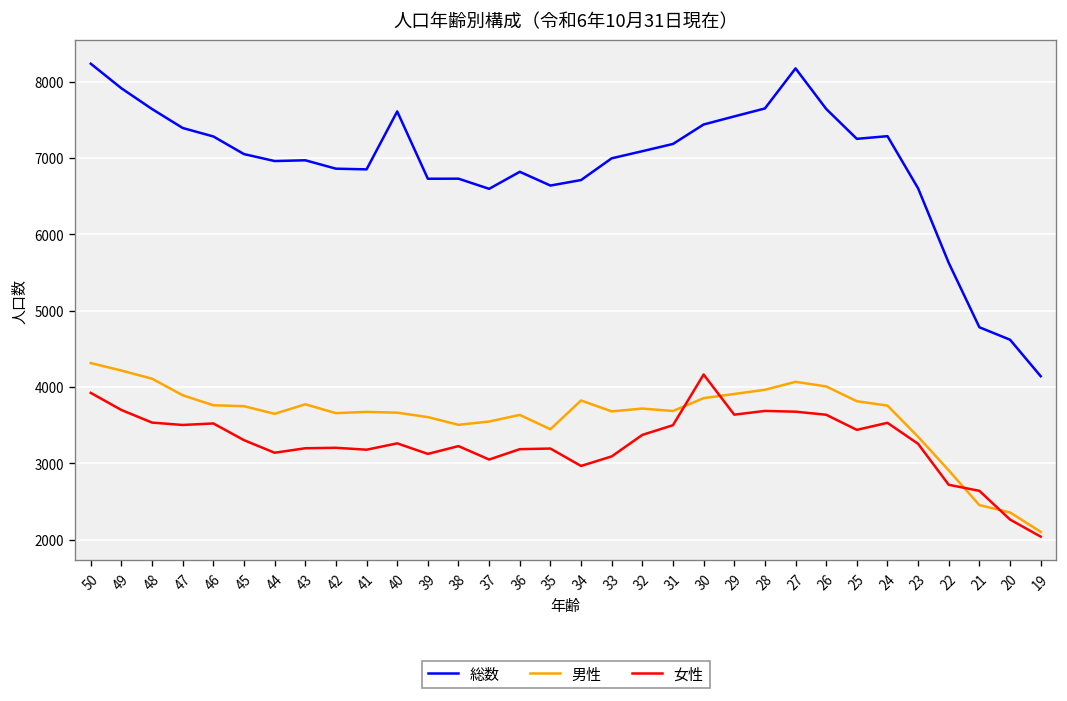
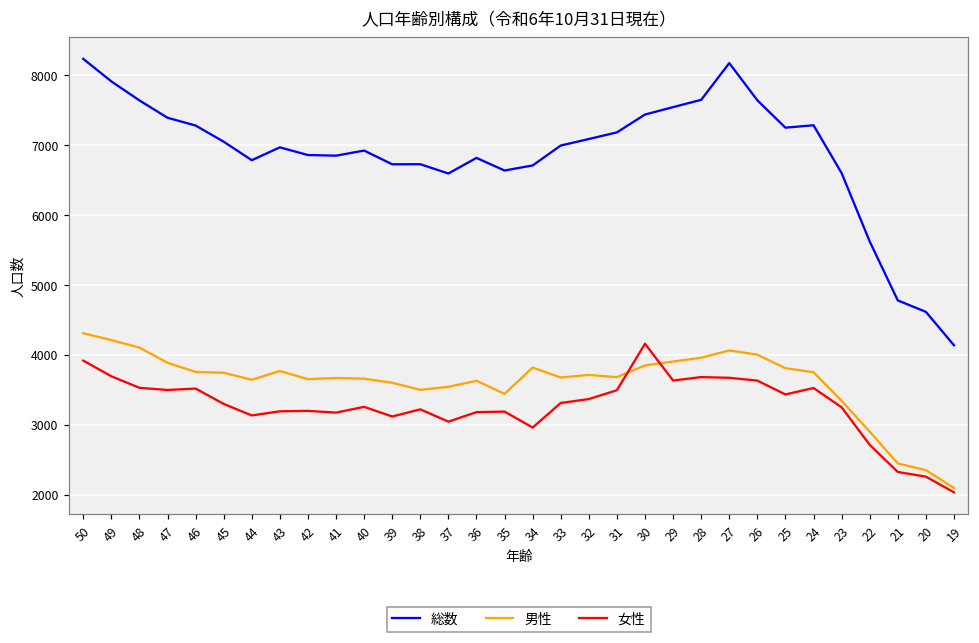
  {
    "総数": {
      "50": 8200,
      "49": 7900,
      "48": 7600,
      "47": 7400,
      "46": 7300,
      "45": 7100,
-     "44": 7000,
+     "44": 6800,
      "43": 7000,
      "42": 6900,
      "41": 6900,
-     "40": 7600,
+     "40": 6900,
      "39": 6700,
      "38": 6700,
      "37": 6600,
      "36": 6800,
      "35": 6600,
      "34": 6700,
      "33": 7000,
      "32": 7100,
      "31": 7200,
      "30": 7400,
      "29": 7500,
      "28": 7600,
      "27": 8200,
      "26": 7600,
      "25": 7300,
      "24": 7300,
      "23": 6600,
      "22": 5600,
      "21": 4800,
      "20": 4600,
      "19": 4100
    },
    "男性": {
      "50": 4300,
      "49": 4200,
      "48": 4100,
      "47": 3900,
      "46": 3800,
      "45": 3700,
      "44": 3600,
      "43": 3800,
      "42": 3700,
      "41": 3700,
      "40": 3700,
      "39": 3600,
      "38": 3500,
      "37": 3500,
      "36": 3600,
      "35": 3400,
      "34": 3800,
      "33": 3700,
      "32": 3700,
      "31": 3700,
      "30": 3900,
      "29": 3900,
      "28": 4000,
      "27": 4100,
      "26": 4000,
      "25": 3800,
      "24": 3800,
      "23": 3300,
      "22": 2900,
      "21": 2500,
      "20": 2400,
      "19": 2100
    },
    "女性": {
      "50": 3900,
      "49": 3700,
      "48": 3500,
      "47": 3500,
      "46": 3500,
      "45": 3300,
      "44": 3100,
      "43": 3200,
      "42": 3200,
      "41": 3200,
      "40": 3300,
      "39": 3100,
      "38": 3200,
      "37": 3000,
      "36": 3200,
      "35": 3200,
      "34": 3000,
-     "33": 3100,
+     "33": 3300,
      "32": 3400,
      "31": 3500,
      "30": 4200,
      "29": 3600,
      "28": 3700,
      "27": 3700,
      "26": 3600,
      "25": 3400,
      "24": 3500,
      "23": 3300,
      "22": 2700,
-     "21": 2600,
+     "21": 2300,
      "20": 2300,
      "19": 2000
    }
  }
